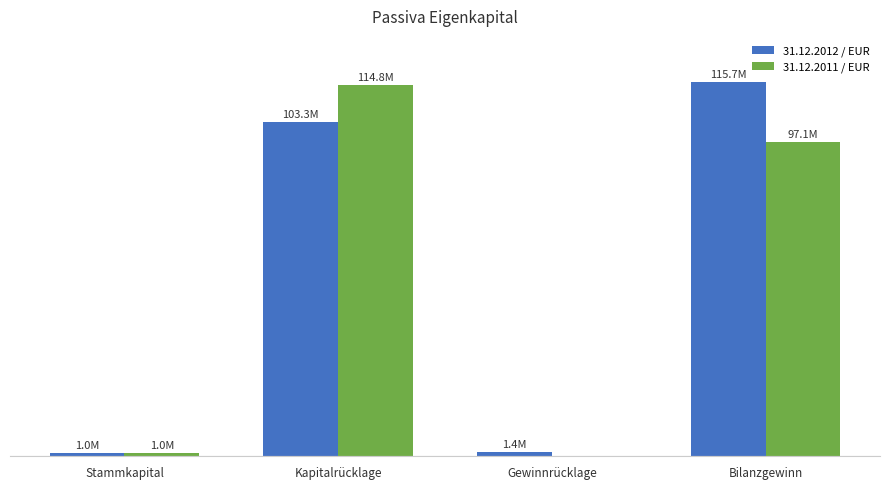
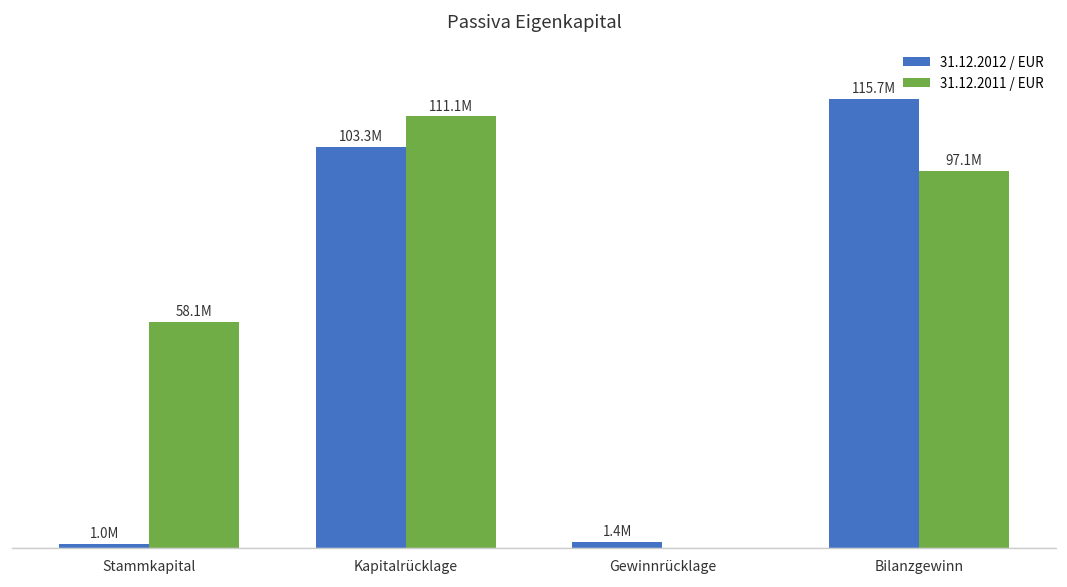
  {
    "31.12.2012 / EUR": {
      "Stammkapital": "1.0M",
      "Kapitalrücklage": "103.3M",
      "Gewinnrücklage": "1.4M",
      "Bilanzgewinn": "115.7M"
    },
    "31.12.2011 / EUR": {
-     "Stammkapital": "1.0M",
-     "Kapitalrücklage": "114.8M",
+     "Stammkapital": "58.1M",
+     "Kapitalrücklage": "111.1M",
      "Bilanzgewinn": "97.1M"
    }
  }
